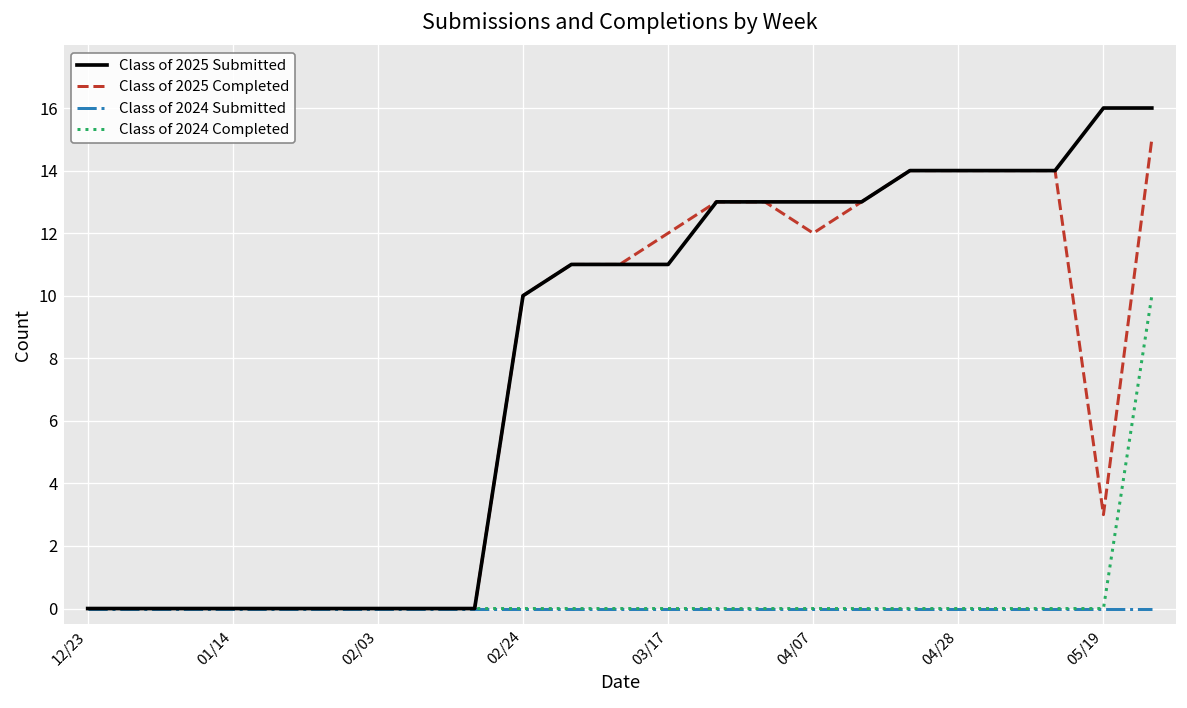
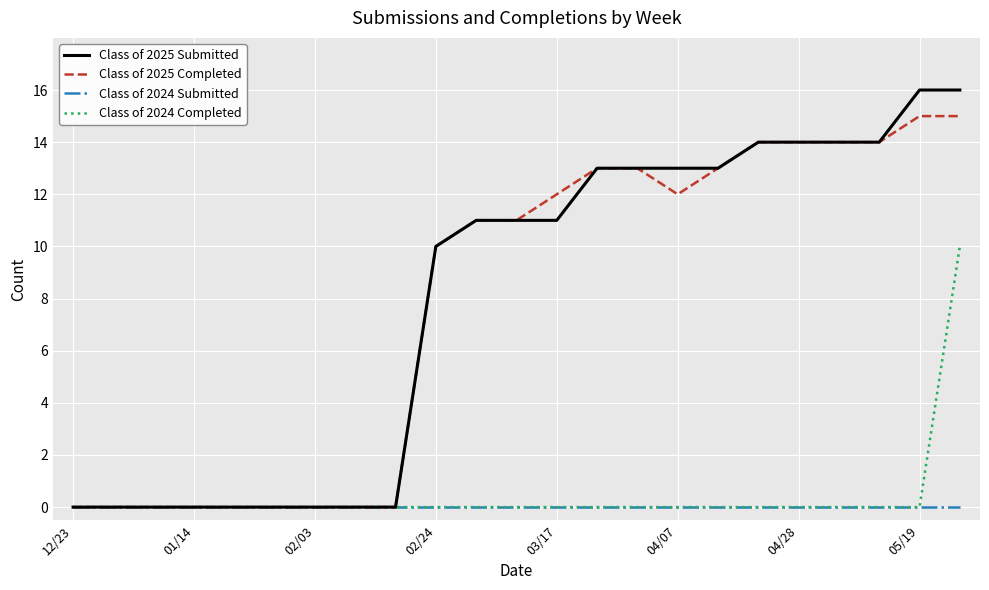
  {
    "Class of 2025 Submitted": {
      "03/17": 11,
      "04/07": 13,
      "05/19": 16
    },
    "Class of 2025 Completed": {
      "03/17": 12,
      "04/07": 12,
-     "05/19": 3
+     "05/19": 15
    }
  }
